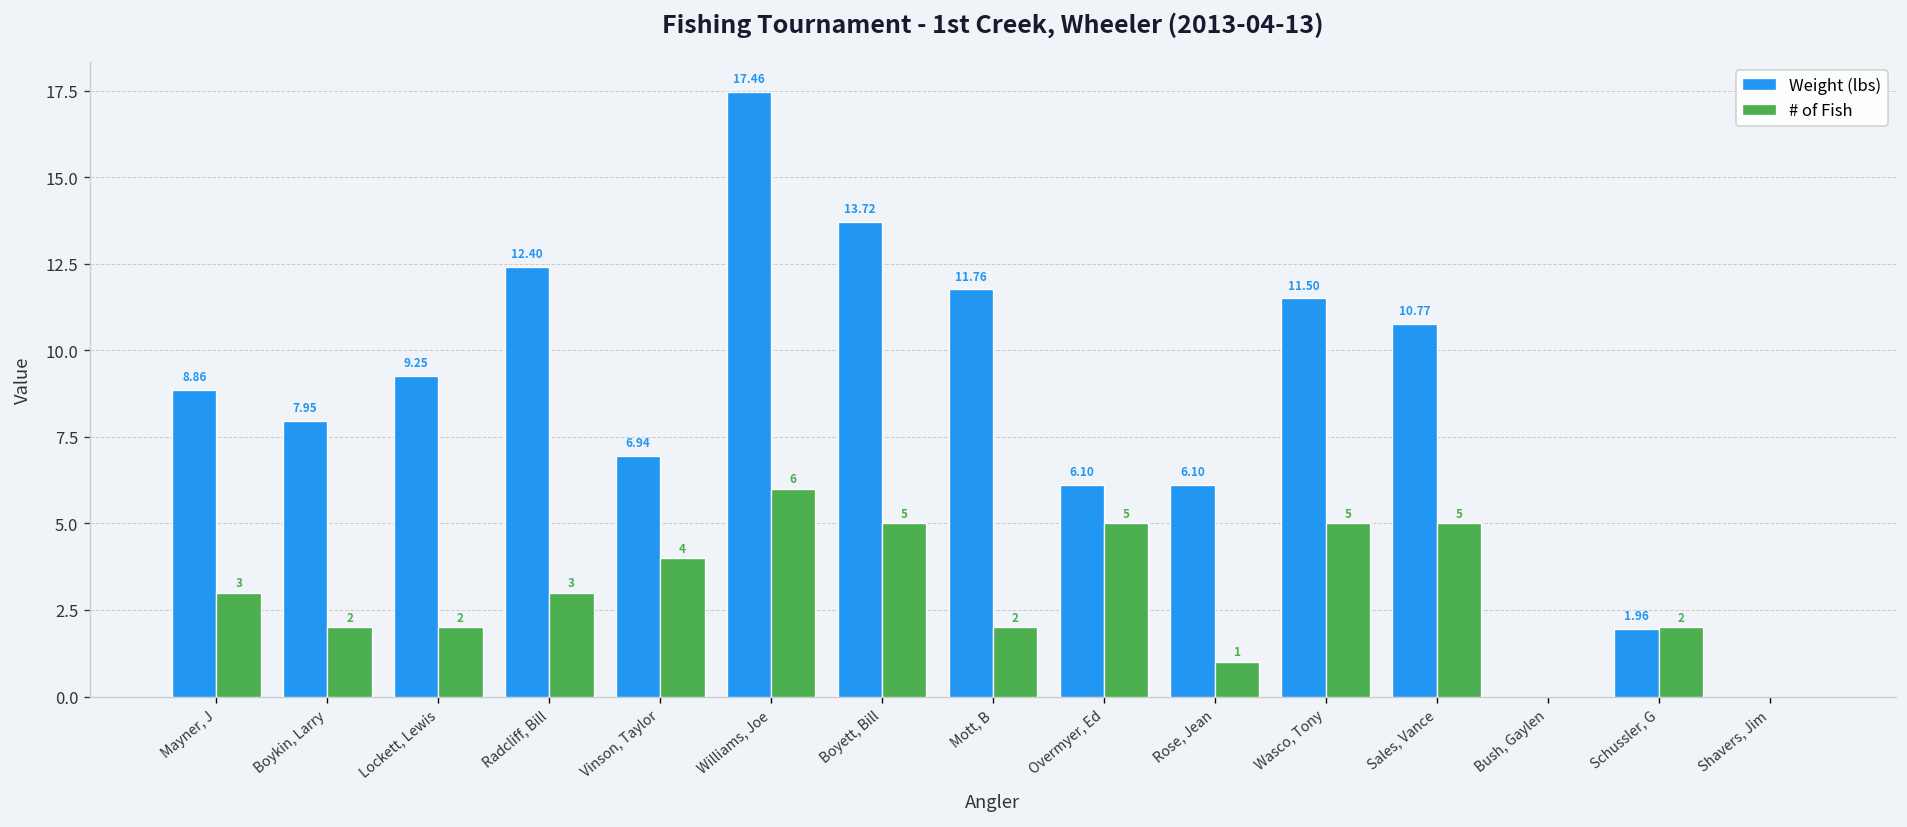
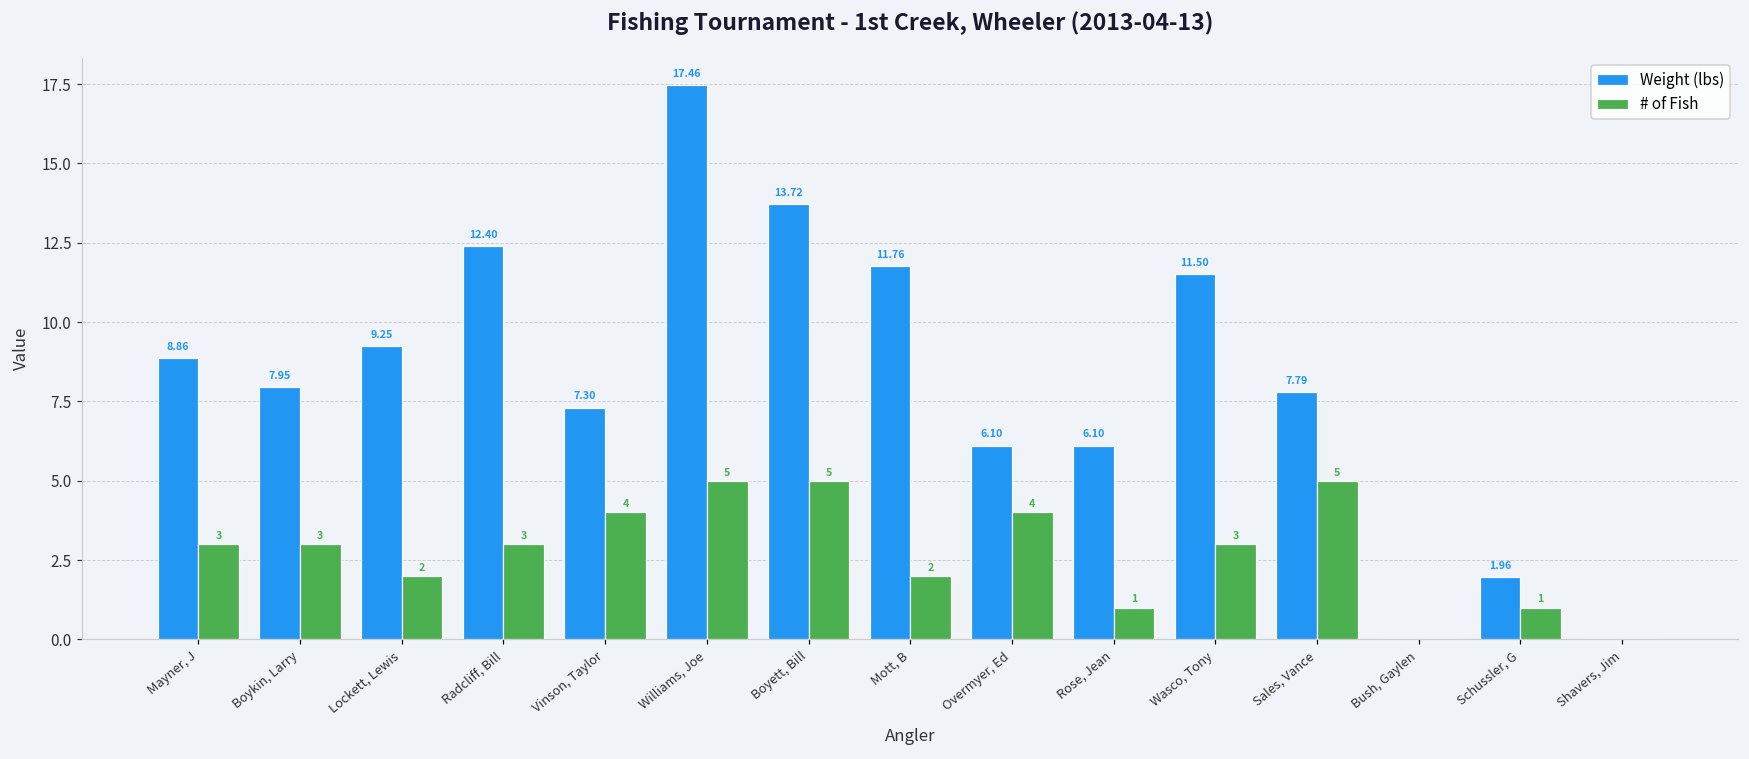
  {
    "Weight (lbs)": {
      "Mayner, J": 8.86,
      "Boykin, Larry": 7.95,
      "Lockett, Lewis": 9.25,
      "Radcliff, Bill": 12.40,
-     "Vinson, Taylor": 6.94,
+     "Vinson, Taylor": 7.30,
      "Williams, Joe": 17.46,
      "Boyett, Bill": 13.72,
      "Mott, B": 11.76,
      "Overmyer, Ed": 6.10,
      "Rose, Jean": 6.10,
      "Wasco, Tony": 11.50,
-     "Sales, Vance": 10.77,
+     "Sales, Vance": 7.79,
      "Schussler, G": 1.96
    },
    "# of Fish": {
      "Mayner, J": 3,
-     "Boykin, Larry": 2,
+     "Boykin, Larry": 3,
      "Lockett, Lewis": 2,
      "Radcliff, Bill": 3,
      "Vinson, Taylor": 4,
-     "Williams, Joe": 6,
+     "Williams, Joe": 5,
      "Boyett, Bill": 5,
      "Mott, B": 2,
-     "Overmyer, Ed": 5,
+     "Overmyer, Ed": 4,
      "Rose, Jean": 1,
-     "Wasco, Tony": 5,
+     "Wasco, Tony": 3,
      "Sales, Vance": 5,
-     "Schussler, G": 2
+     "Schussler, G": 1
    }
  }
